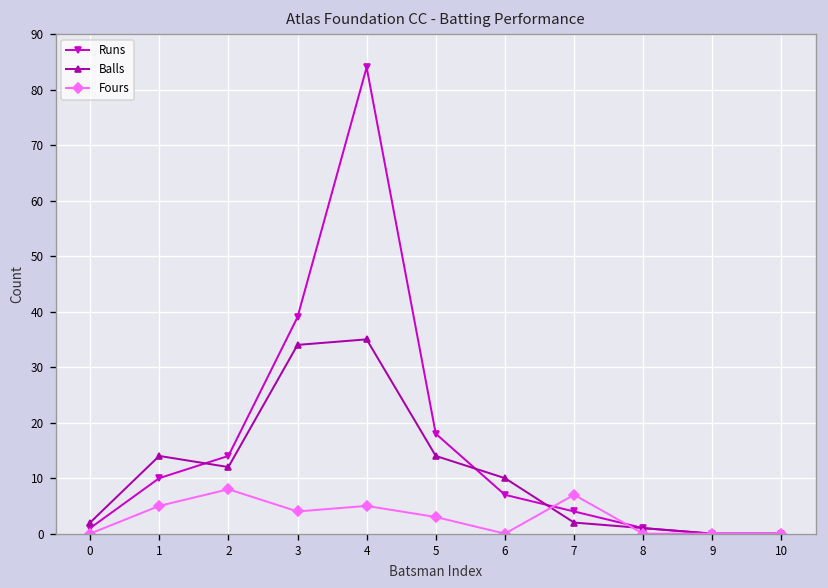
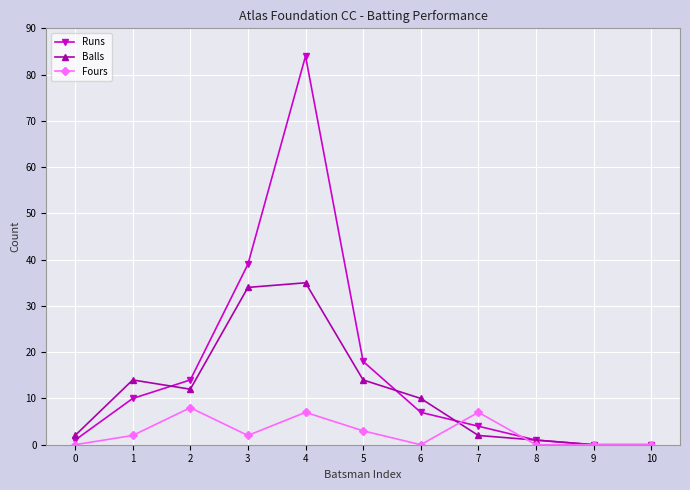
  {
    "Fours": {
      "0": 0,
-     "1": 5,
+     "1": 2,
      "2": 8,
-     "3": 4,
-     "4": 5,
+     "3": 2,
+     "4": 7,
      "5": 3,
      "6": 0,
      "7": 7,
      "8": 0
    }
  }
